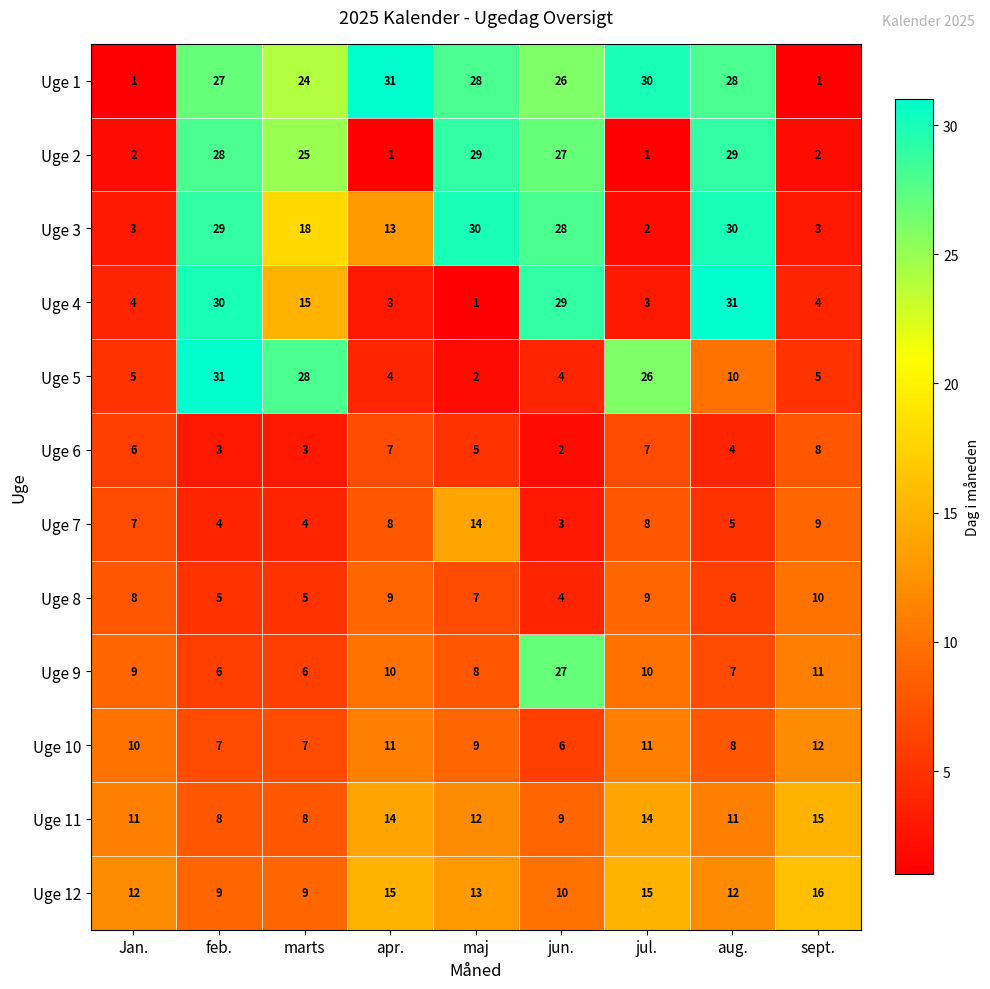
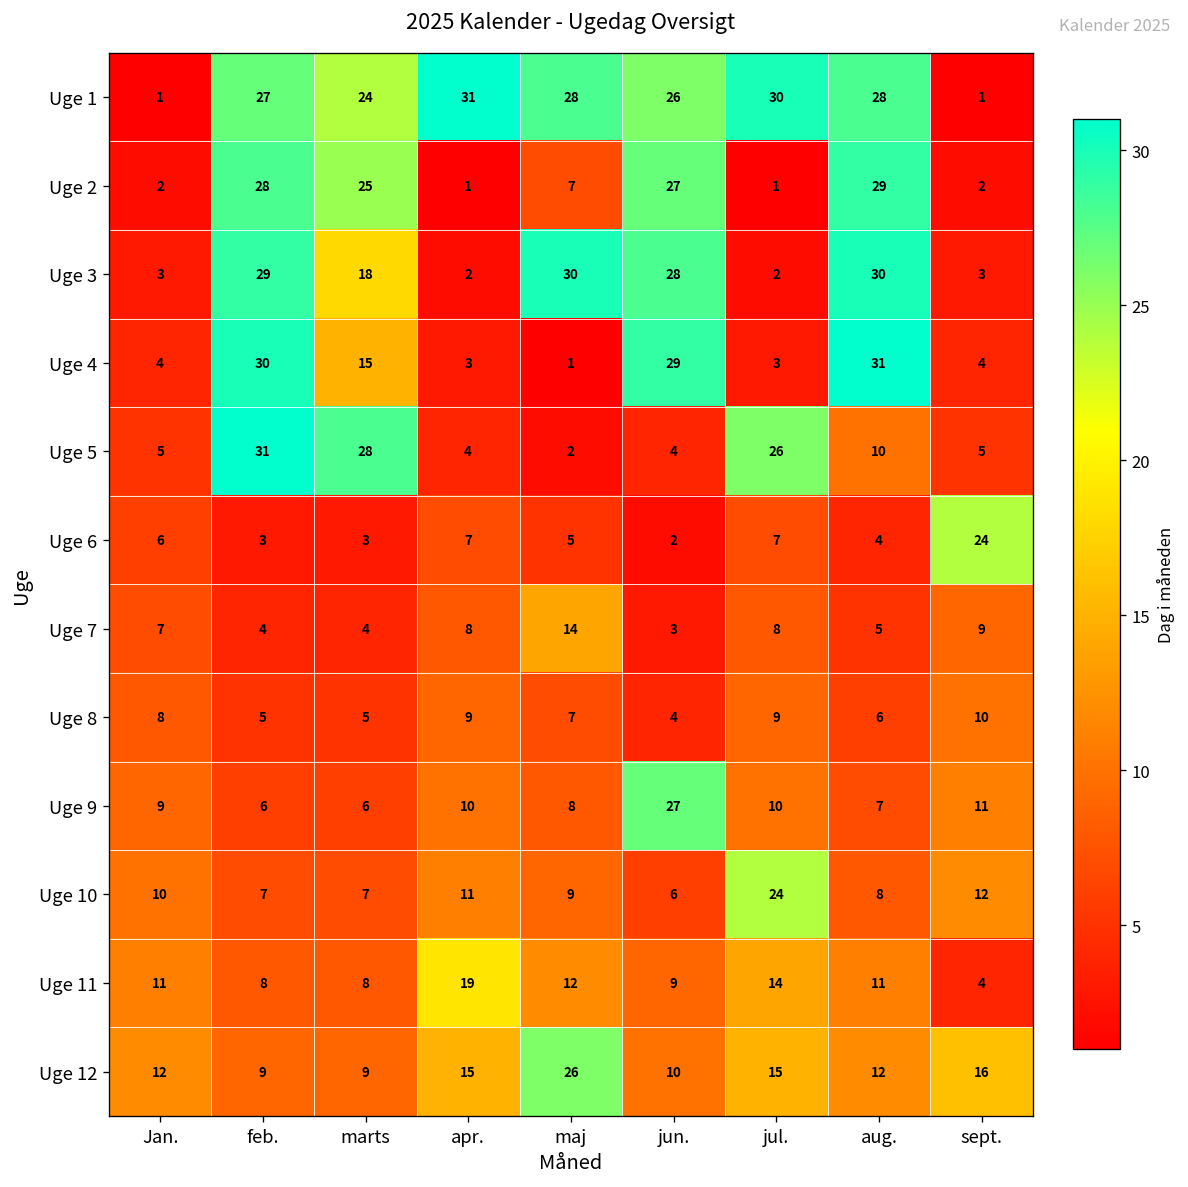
  {
    "Uge 1": {
      "Jan.": 1,
      "feb.": 27,
      "marts": 24,
      "apr.": 31,
      "maj": 28,
      "jun.": 26,
      "jul.": 30,
      "aug.": 28,
      "sept.": 1
    },
    "Uge 2": {
      "Jan.": 2,
      "feb.": 28,
      "marts": 25,
      "apr.": 1,
-     "maj": 29,
+     "maj": 7,
      "jun.": 27,
      "jul.": 1,
      "aug.": 29,
      "sept.": 2
    },
    "Uge 3": {
      "Jan.": 3,
      "feb.": 29,
      "marts": 18,
-     "apr.": 13,
+     "apr.": 2,
      "maj": 30,
      "jun.": 28,
      "jul.": 2,
      "aug.": 30,
      "sept.": 3
    },
    "Uge 4": {
      "Jan.": 4,
      "feb.": 30,
      "marts": 15,
      "apr.": 3,
      "maj": 1,
      "jun.": 29,
      "jul.": 3,
      "aug.": 31,
      "sept.": 4
    },
    "Uge 5": {
      "Jan.": 5,
      "feb.": 31,
      "marts": 28,
      "apr.": 4,
      "maj": 2,
      "jun.": 4,
      "jul.": 26,
      "aug.": 10,
      "sept.": 5
    },
    "Uge 6": {
      "Jan.": 6,
      "feb.": 3,
      "marts": 3,
      "apr.": 7,
      "maj": 5,
      "jun.": 2,
      "jul.": 7,
      "aug.": 4,
-     "sept.": 8
+     "sept.": 24
    },
    "Uge 7": {
      "Jan.": 7,
      "feb.": 4,
      "marts": 4,
      "apr.": 8,
      "maj": 14,
      "jun.": 3,
      "jul.": 8,
      "aug.": 5,
      "sept.": 9
    },
    "Uge 8": {
      "Jan.": 8,
      "feb.": 5,
      "marts": 5,
      "apr.": 9,
      "maj": 7,
      "jun.": 4,
      "jul.": 9,
      "aug.": 6,
      "sept.": 10
    },
    "Uge 9": {
      "Jan.": 9,
      "feb.": 6,
      "marts": 6,
      "apr.": 10,
      "maj": 8,
      "jun.": 27,
      "jul.": 10,
      "aug.": 7,
      "sept.": 11
    },
    "Uge 10": {
      "Jan.": 10,
      "feb.": 7,
      "marts": 7,
      "apr.": 11,
      "maj": 9,
      "jun.": 6,
-     "jul.": 11,
+     "jul.": 24,
      "aug.": 8,
      "sept.": 12
    },
    "Uge 11": {
      "Jan.": 11,
      "feb.": 8,
      "marts": 8,
-     "apr.": 14,
+     "apr.": 19,
      "maj": 12,
      "jun.": 9,
      "jul.": 14,
      "aug.": 11,
-     "sept.": 15
+     "sept.": 4
    },
    "Uge 12": {
      "Jan.": 12,
      "feb.": 9,
      "marts": 9,
      "apr.": 15,
-     "maj": 13,
+     "maj": 26,
      "jun.": 10,
      "jul.": 15,
      "aug.": 12,
      "sept.": 16
    }
  }
